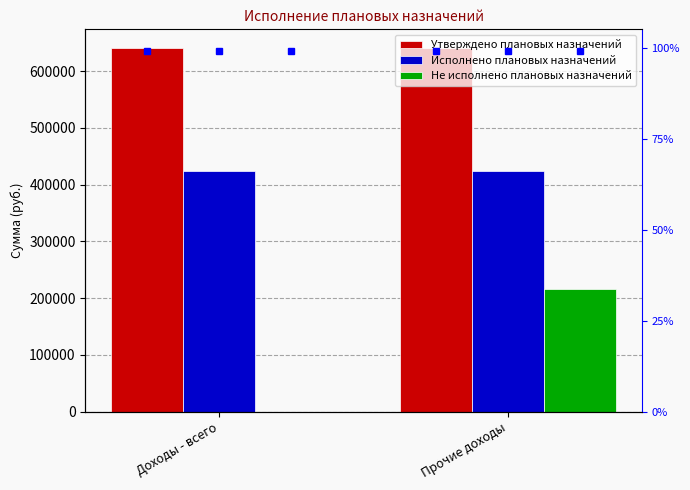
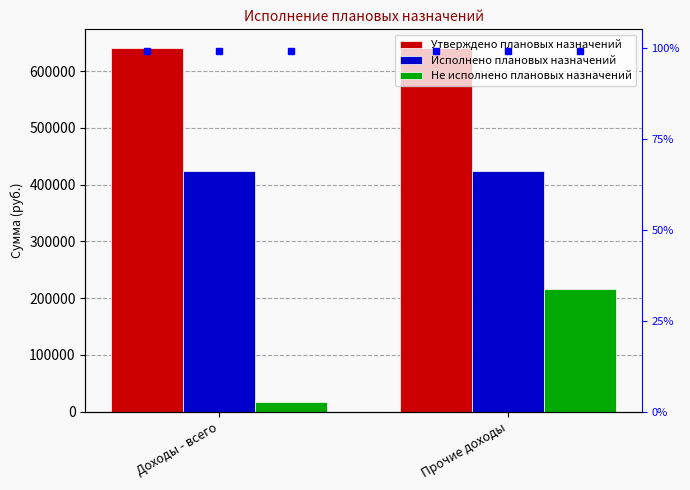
  {
    "Утверждено плановых назначений": {
      "Доходы - всего": 640000
    },
    "Не исполнено плановых назначений": {
-     "Доходы - всего": 0,
+     "Доходы - всего": 20000,
      "Прочие доходы": 220000
    }
  }
